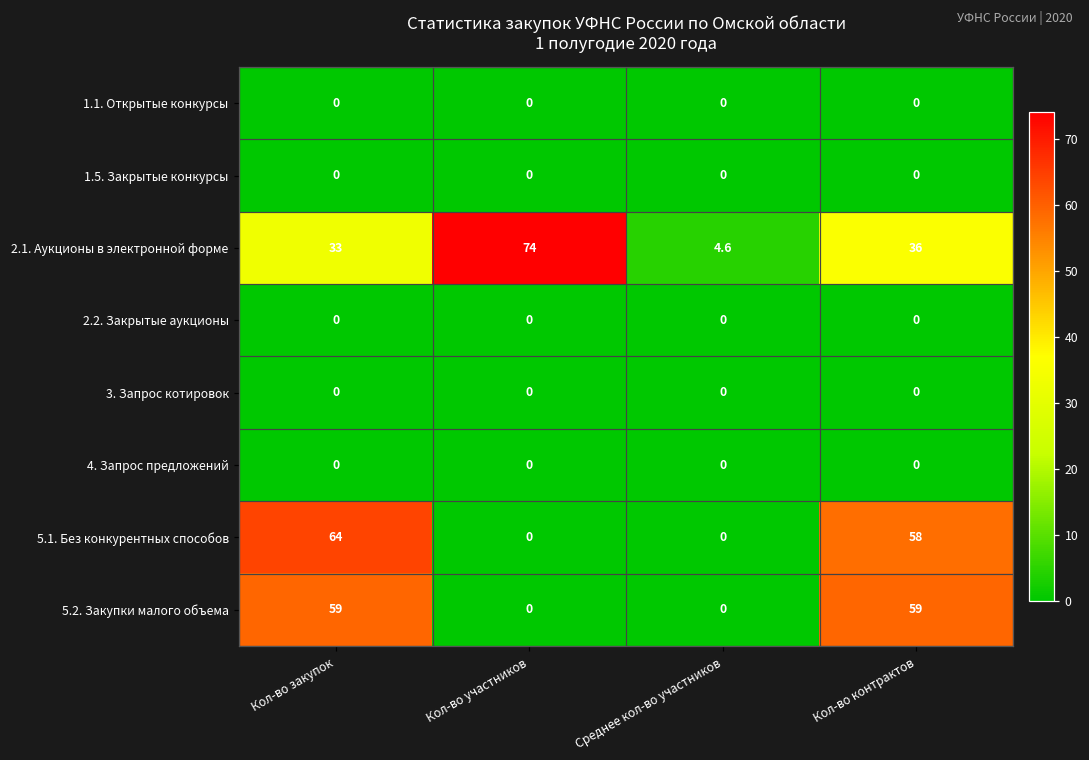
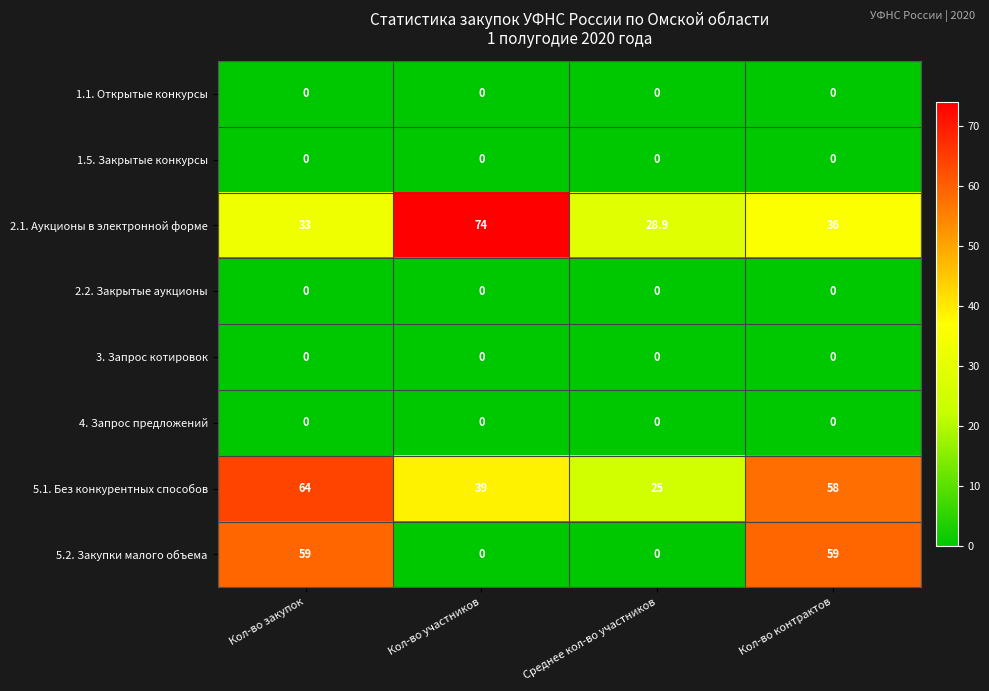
  {
    "1.1. Открытые конкурсы": {
      "Кол-во закупок": 0,
      "Кол-во участников": 0,
      "Среднее кол-во участников": 0,
      "Кол-во контрактов": 0
    },
    "1.5. Закрытые конкурсы": {
      "Кол-во закупок": 0,
      "Кол-во участников": 0,
      "Среднее кол-во участников": 0,
      "Кол-во контрактов": 0
    },
    "2.1. Аукционы в электронной форме": {
      "Кол-во закупок": 33,
      "Кол-во участников": 74,
-     "Среднее кол-во участников": 4.6,
+     "Среднее кол-во участников": 28.9,
      "Кол-во контрактов": 36
    },
    "2.2. Закрытые аукционы": {
      "Кол-во закупок": 0,
      "Кол-во участников": 0,
      "Среднее кол-во участников": 0,
      "Кол-во контрактов": 0
    },
    "3. Запрос котировок": {
      "Кол-во закупок": 0,
      "Кол-во участников": 0,
      "Среднее кол-во участников": 0,
      "Кол-во контрактов": 0
    },
    "4. Запрос предложений": {
      "Кол-во закупок": 0,
      "Кол-во участников": 0,
      "Среднее кол-во участников": 0,
      "Кол-во контрактов": 0
    },
    "5.1. Без конкурентных способов": {
      "Кол-во закупок": 64,
-     "Кол-во участников": 0,
-     "Среднее кол-во участников": 0,
+     "Кол-во участников": 39,
+     "Среднее кол-во участников": 25,
      "Кол-во контрактов": 58
    },
    "5.2. Закупки малого объема": {
      "Кол-во закупок": 59,
      "Кол-во участников": 0,
      "Среднее кол-во участников": 0,
      "Кол-во контрактов": 59
    }
  }
